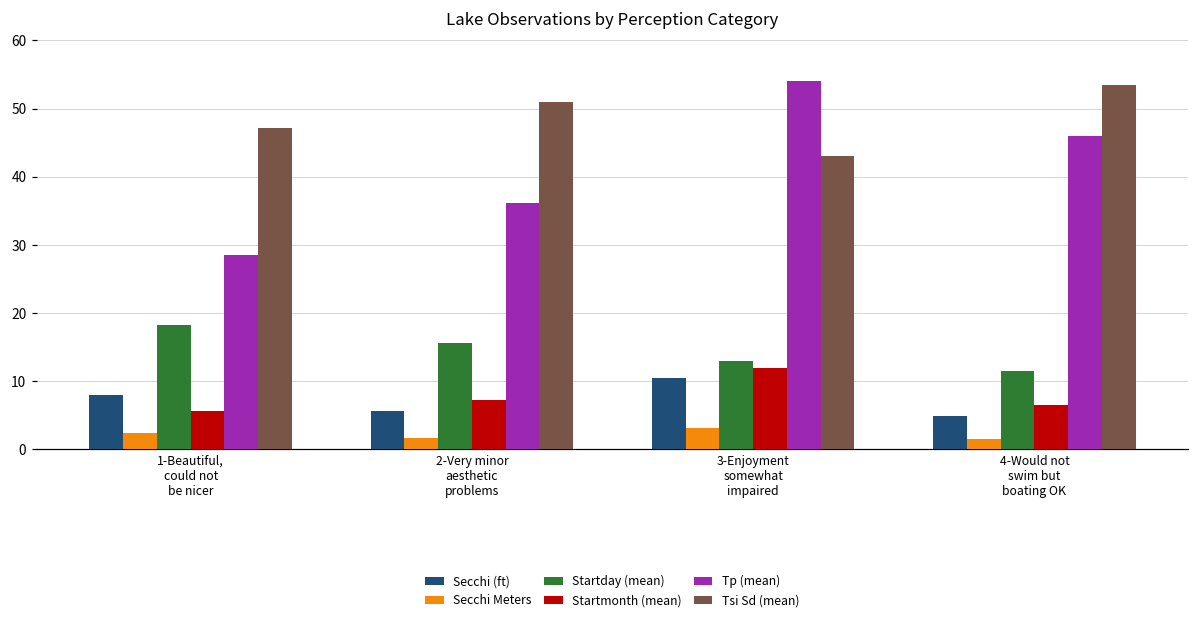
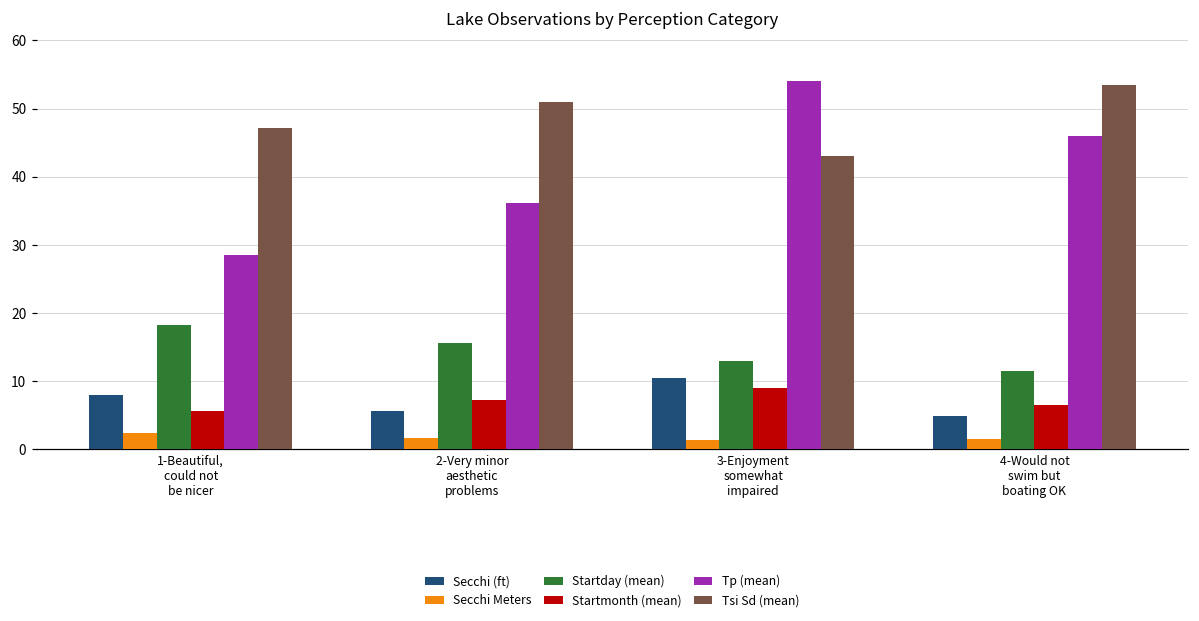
  {
    "Secchi (ft)": {
      "1-Beautiful, could not be nicer": 8,
      "2-Very minor aesthetic problems": 6,
      "3-Enjoyment somewhat impaired": 11,
      "4-Would not swim but boating OK": 5
    },
    "Secchi Meters": {
      "1-Beautiful, could not be nicer": 2,
      "2-Very minor aesthetic problems": 2,
-     "3-Enjoyment somewhat impaired": 3,
+     "3-Enjoyment somewhat impaired": 1,
      "4-Would not swim but boating OK": 2
    },
    "Startday (mean)": {
      "1-Beautiful, could not be nicer": 18,
      "2-Very minor aesthetic problems": 16,
      "3-Enjoyment somewhat impaired": 13,
      "4-Would not swim but boating OK": 12
    },
    "Startmonth (mean)": {
      "1-Beautiful, could not be nicer": 6,
      "2-Very minor aesthetic problems": 7,
-     "3-Enjoyment somewhat impaired": 12,
+     "3-Enjoyment somewhat impaired": 9,
      "4-Would not swim but boating OK": 7
    },
    "Tp (mean)": {
      "1-Beautiful, could not be nicer": 29,
      "2-Very minor aesthetic problems": 36,
      "3-Enjoyment somewhat impaired": 54,
      "4-Would not swim but boating OK": 46
    },
    "Tsi Sd (mean)": {
      "1-Beautiful, could not be nicer": 47,
      "2-Very minor aesthetic problems": 51,
      "3-Enjoyment somewhat impaired": 43,
      "4-Would not swim but boating OK": 54
    }
  }
